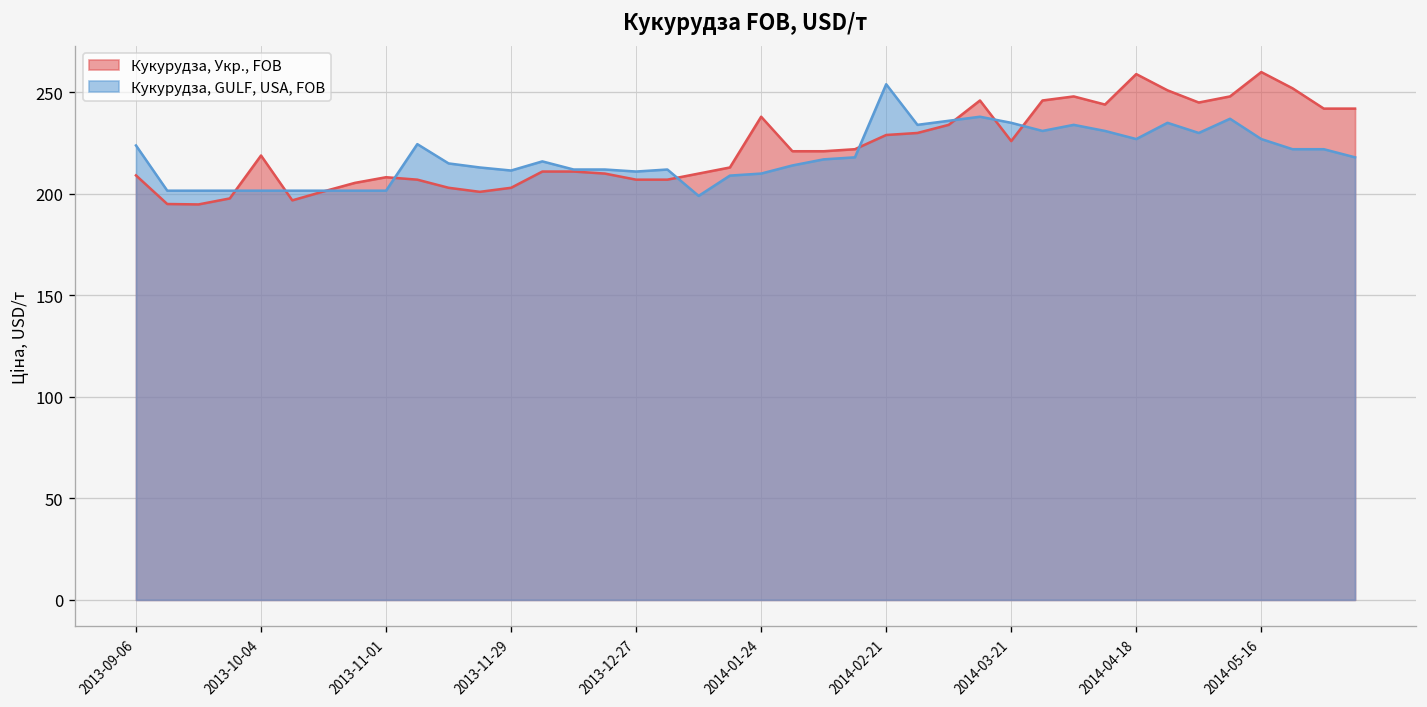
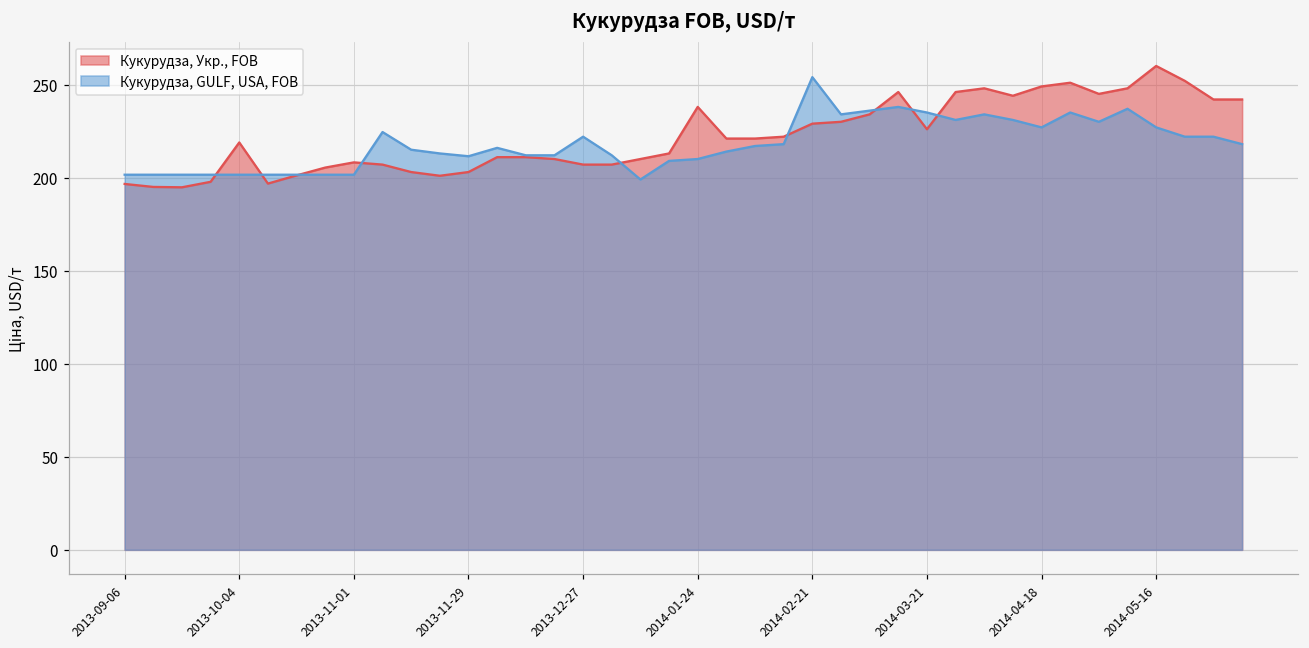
  {
    "Кукурудза, Укр., FOB": {
-     "2013-09-06": 209,
+     "2013-09-06": 197,
      "2013-10-04": 219,
      "2013-11-01": 208,
      "2013-11-29": 203,
      "2013-12-27": 207,
      "2014-01-24": 238,
      "2014-02-21": 229,
      "2014-03-21": 226,
-     "2014-04-18": 259,
+     "2014-04-18": 249,
      "2014-05-16": 260
    },
    "Кукурудза, GULF, USA, FOB": {
-     "2013-09-06": 224,
+     "2013-09-06": 202,
      "2013-10-04": 202,
      "2013-11-01": 202,
      "2013-11-29": 212,
-     "2013-12-27": 211,
+     "2013-12-27": 222,
      "2014-01-24": 210,
      "2014-02-21": 254,
      "2014-03-21": 235,
      "2014-04-18": 227,
      "2014-05-16": 227
    }
  }
